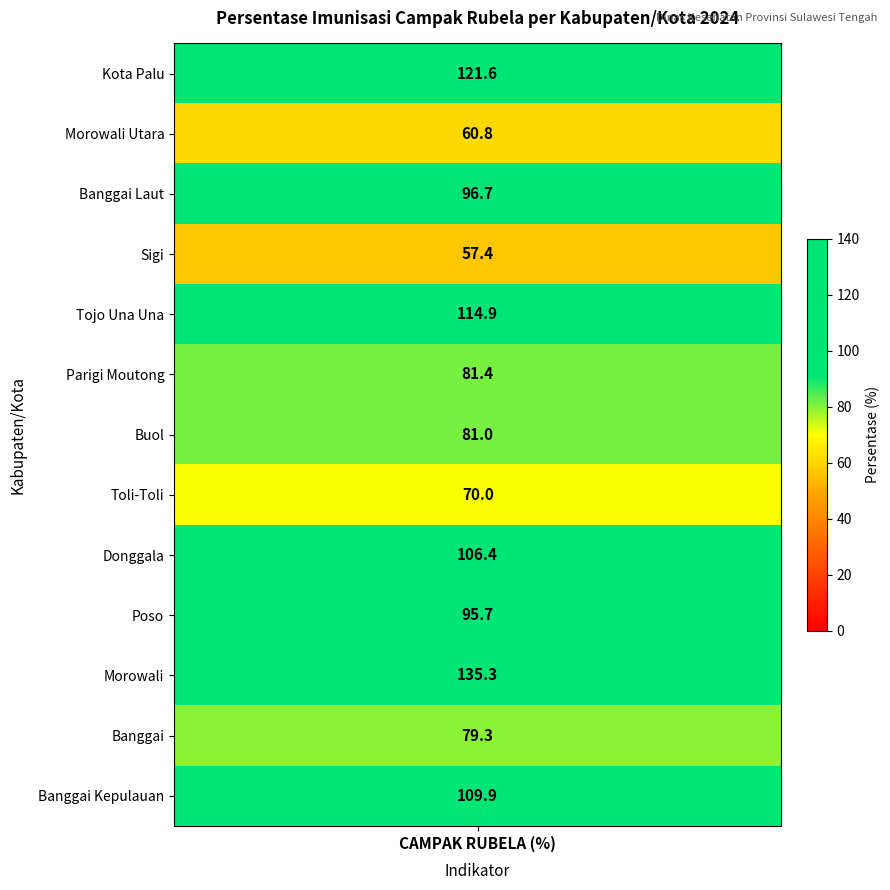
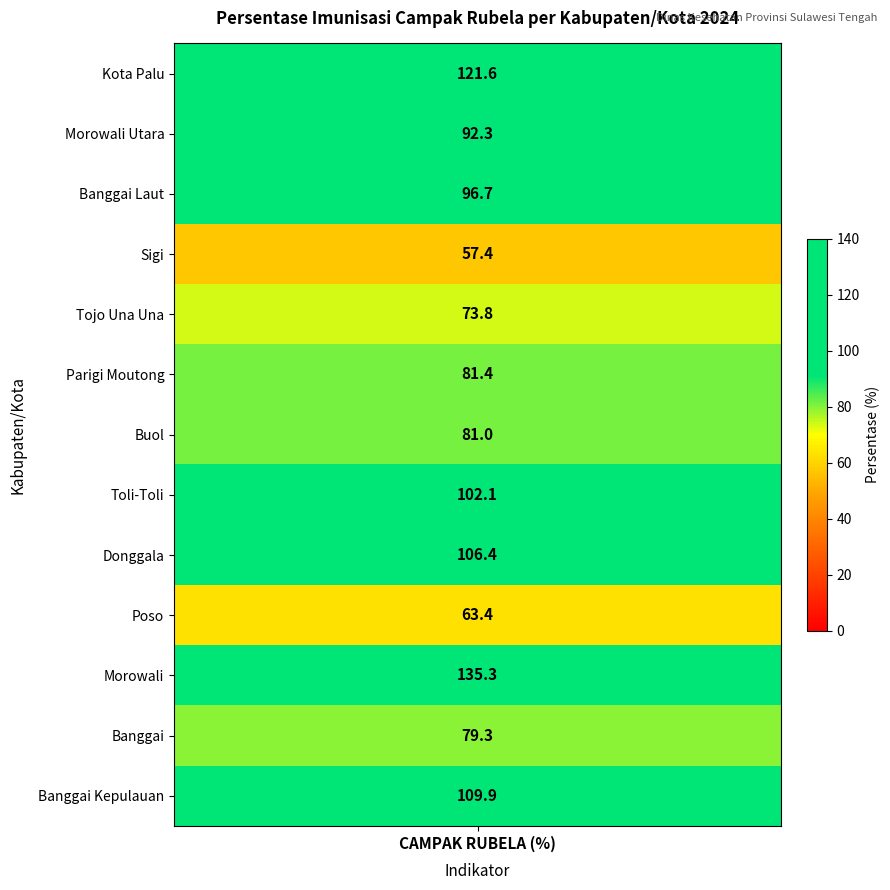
  {
    "Kota Palu": {
      "CAMPAK RUBELA (%)": 121.6
    },
    "Morowali Utara": {
-     "CAMPAK RUBELA (%)": 60.8
+     "CAMPAK RUBELA (%)": 92.3
    },
    "Banggai Laut": {
      "CAMPAK RUBELA (%)": 96.7
    },
    "Sigi": {
      "CAMPAK RUBELA (%)": 57.4
    },
    "Tojo Una Una": {
-     "CAMPAK RUBELA (%)": 114.9
+     "CAMPAK RUBELA (%)": 73.8
    },
    "Parigi Moutong": {
      "CAMPAK RUBELA (%)": 81.4
    },
    "Buol": {
      "CAMPAK RUBELA (%)": 81.0
    },
    "Toli-Toli": {
-     "CAMPAK RUBELA (%)": 70.0
+     "CAMPAK RUBELA (%)": 102.1
    },
    "Donggala": {
      "CAMPAK RUBELA (%)": 106.4
    },
    "Poso": {
-     "CAMPAK RUBELA (%)": 95.7
+     "CAMPAK RUBELA (%)": 63.4
    },
    "Morowali": {
      "CAMPAK RUBELA (%)": 135.3
    },
    "Banggai": {
      "CAMPAK RUBELA (%)": 79.3
    },
    "Banggai Kepulauan": {
      "CAMPAK RUBELA (%)": 109.9
    }
  }
